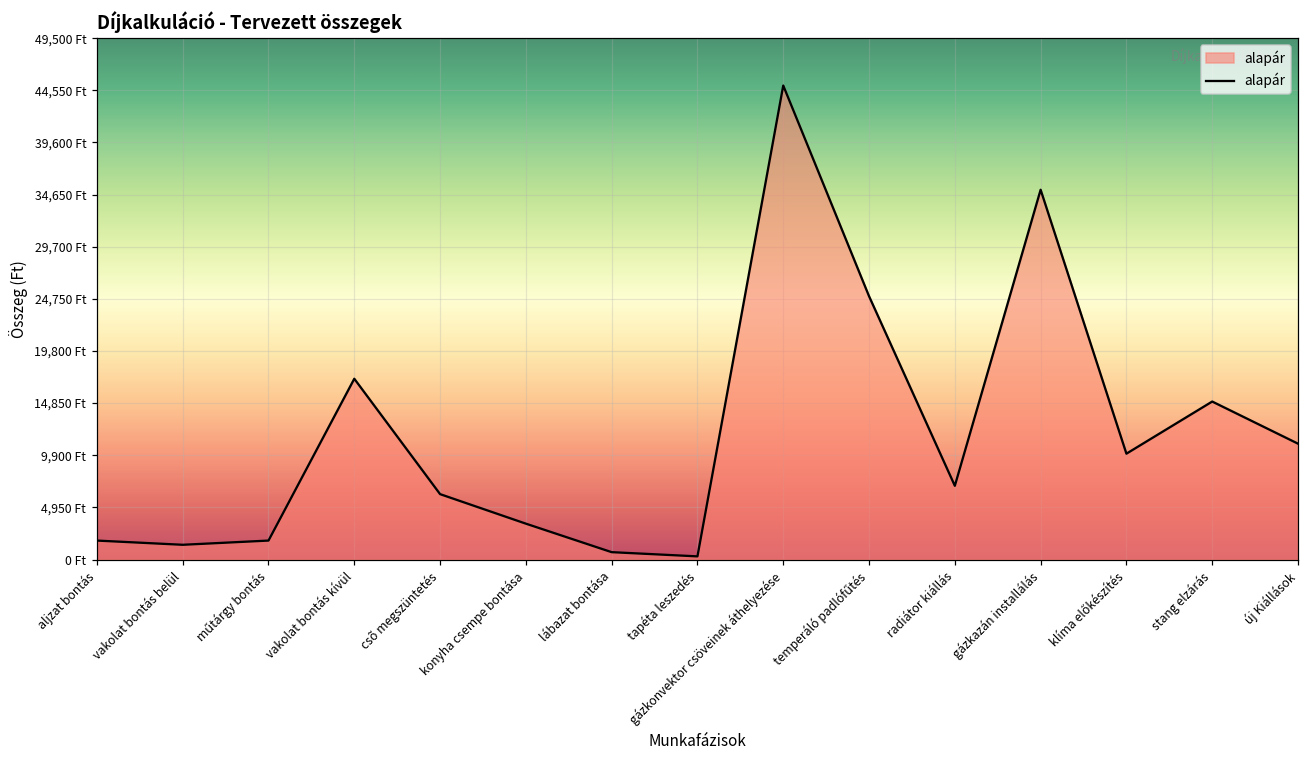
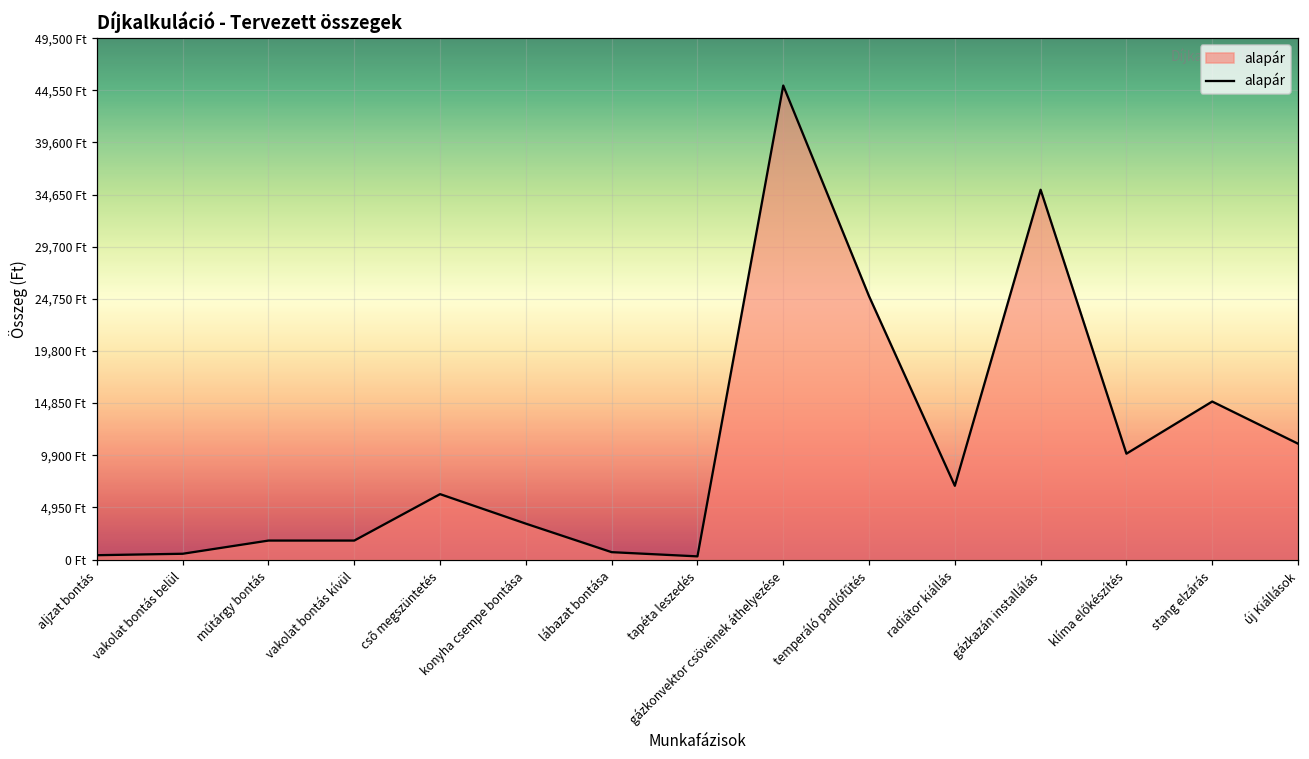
  {
-   "aljzat bontás": "2,000 Ft",
-   "vakolat bontás belül": "1,400 Ft",
+   "aljzat bontás": "0 Ft",
+   "vakolat bontás belül": "500 Ft",
    "műtárgy bontás": "2,000 Ft",
-   "vakolat bontás kívül": "17,000 Ft",
+   "vakolat bontás kívül": "2,000 Ft",
    "csõ megszüntetés": "6,000 Ft",
    "konyha csempe bontása": "3,000 Ft",
    "lábazat bontása": "1,000 Ft",
    "tapéta leszedés": "0 Ft",
    "gázkonvektor csöveinek áthelyezése": "45,000 Ft",
    "temperáló padlófűtés": "25,000 Ft",
    "radiátor kiállás": "7,000 Ft",
    "gázkazán installálás": "35,000 Ft",
    "klíma előkészítés": "10,000 Ft",
    "stang elzárás": "15,000 Ft",
    "új Kiállások": "11,000 Ft"
  }
